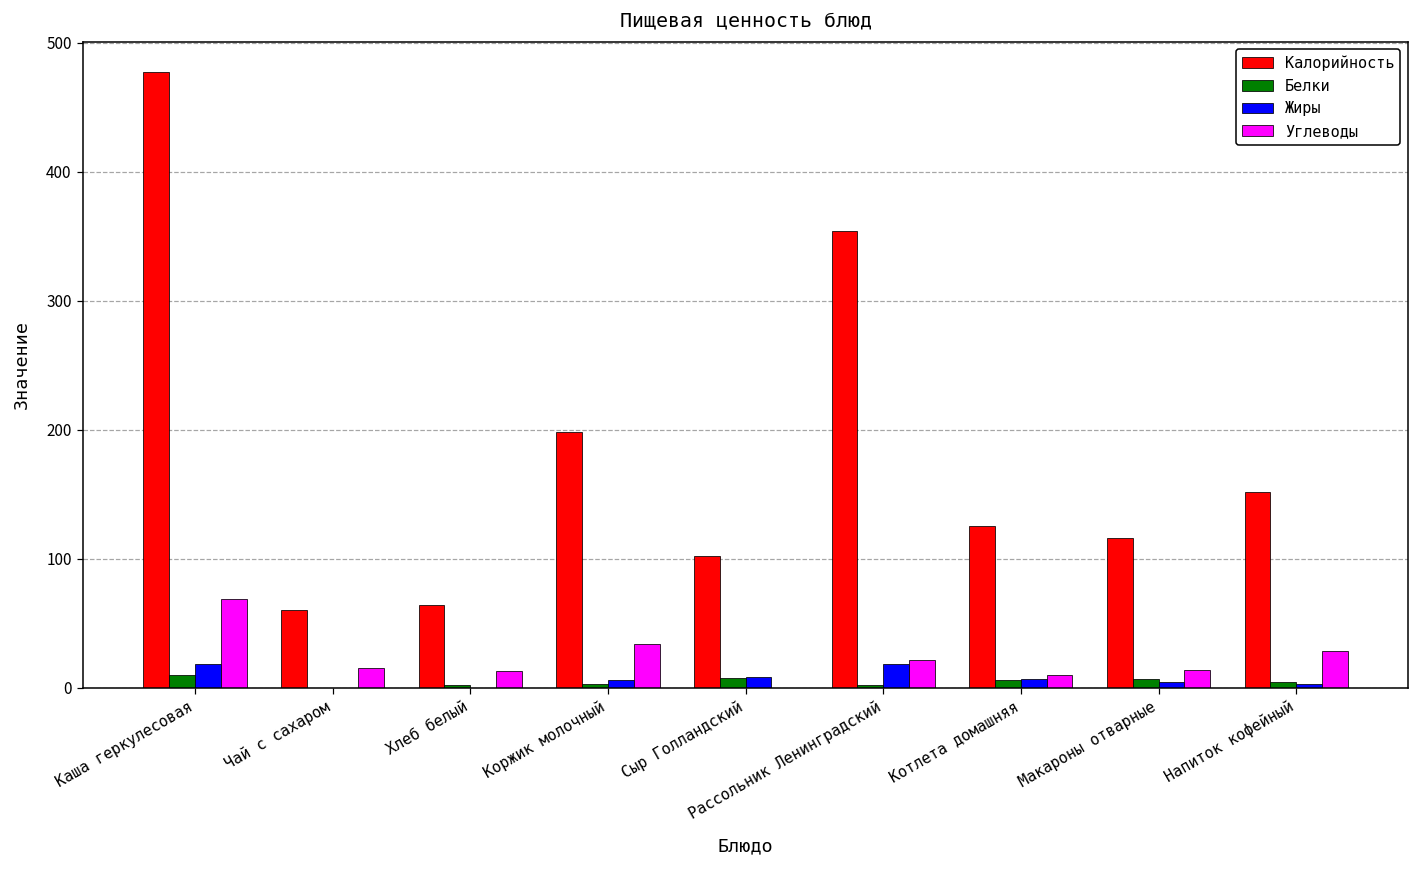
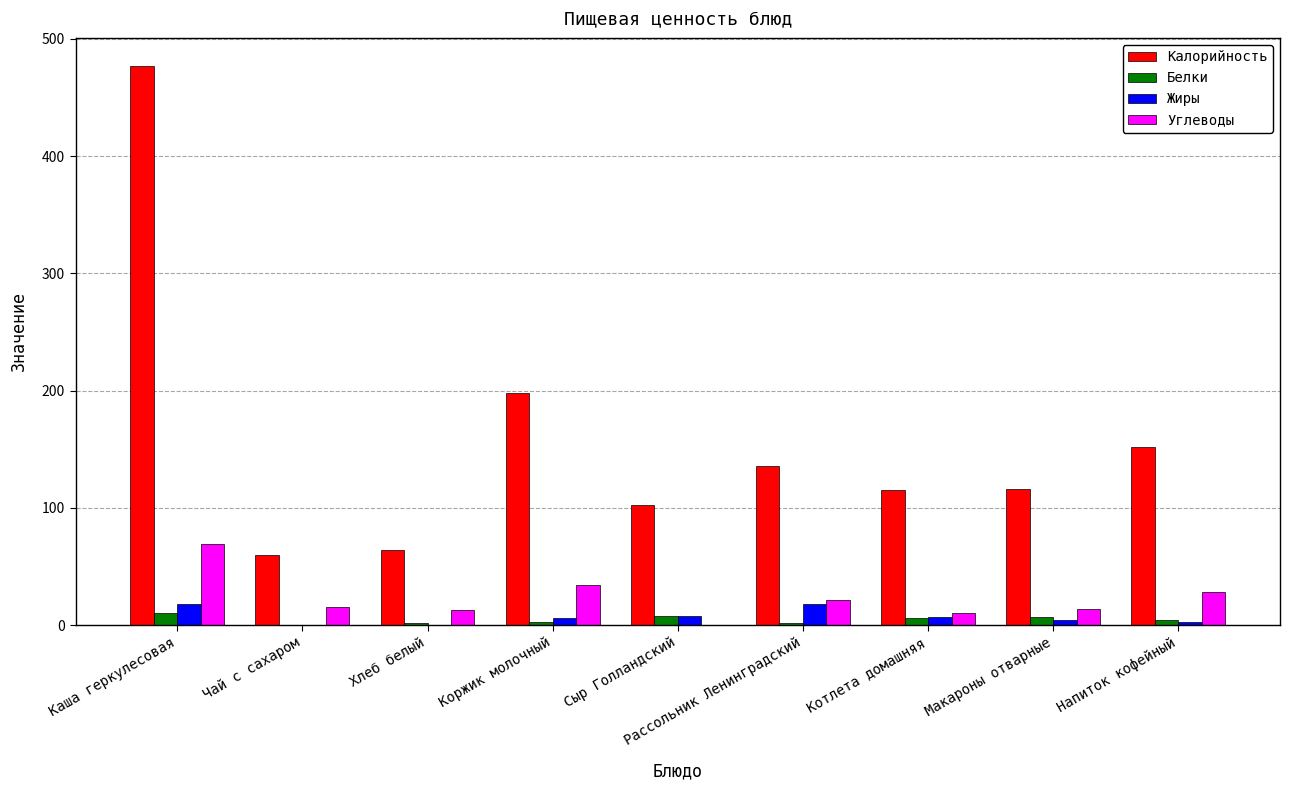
  {
    "Калорийность": {
      "Каша геркулесовая": 477,
      "Чай с сахаром": 60,
      "Хлеб белый": 64,
      "Коржик молочный": 198,
      "Сыр Голландский": 102,
-     "Рассольник Ленинградский": 354,
-     "Котлета домашняя": 125,
+     "Рассольник Ленинградский": 136,
+     "Котлета домашняя": 115,
      "Макароны отварные": 116,
      "Напиток кофейный": 152
    },
    "Белки": {
      "Каша геркулесовая": 10,
      "Чай с сахаром": 0,
      "Коржик молочный": 3,
      "Сыр Голландский": 8,
      "Котлета домашняя": 6,
      "Макароны отварные": 7,
      "Напиток кофейный": 4
    },
    "Жиры": {
      "Каша геркулесовая": 18,
      "Чай с сахаром": 0,
      "Хлеб белый": 0,
      "Коржик молочный": 6,
      "Сыр Голландский": 8,
      "Рассольник Ленинградский": 18,
      "Котлета домашняя": 7,
      "Макароны отварные": 4,
      "Напиток кофейный": 3
    },
    "Углеводы": {
      "Каша геркулесовая": 69,
      "Чай с сахаром": 15,
      "Хлеб белый": 13,
      "Коржик молочный": 34,
      "Сыр Голландский": 0,
      "Рассольник Ленинградский": 21,
      "Котлета домашняя": 10,
      "Макароны отварные": 14,
      "Напиток кофейный": 28
    }
  }
